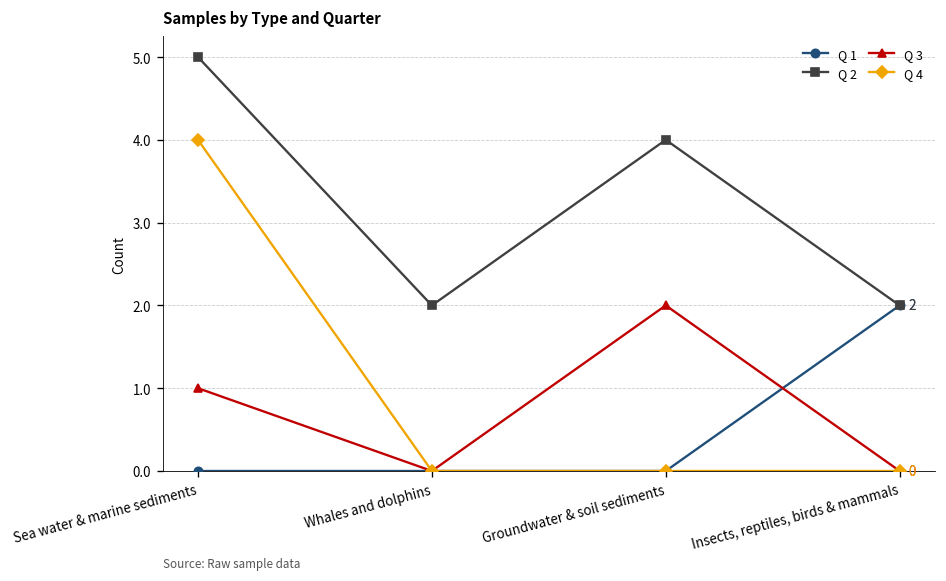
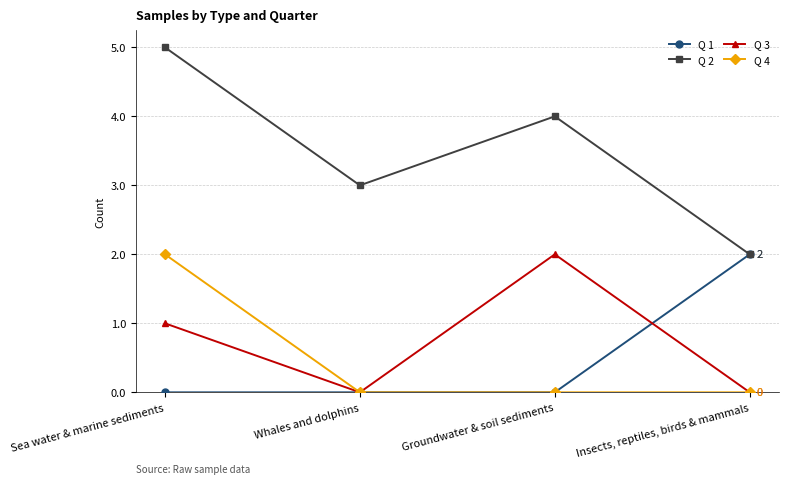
  {
    "Q 1": {
      "Sea water & marine sediments": 0
    },
    "Q 2": {
      "Sea water & marine sediments": 5,
-     "Whales and dolphins": 2,
+     "Whales and dolphins": 3,
      "Groundwater & soil sediments": 4
    },
    "Q 3": {
      "Sea water & marine sediments": 1,
      "Groundwater & soil sediments": 2
    },
    "Q 4": {
-     "Sea water & marine sediments": 4
+     "Sea water & marine sediments": 2
    }
  }
